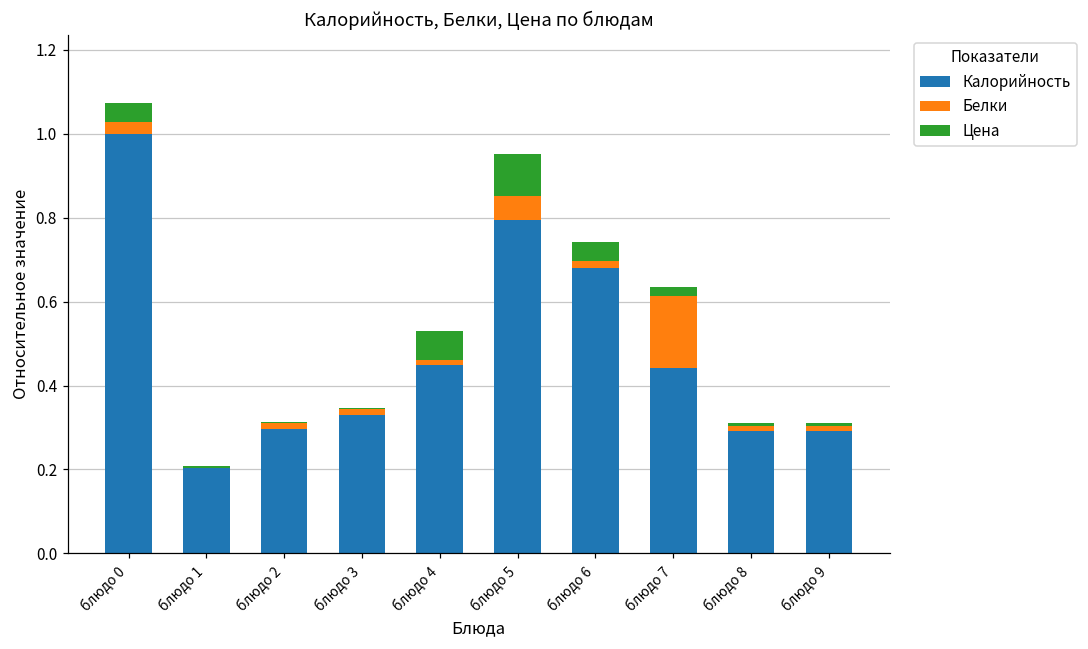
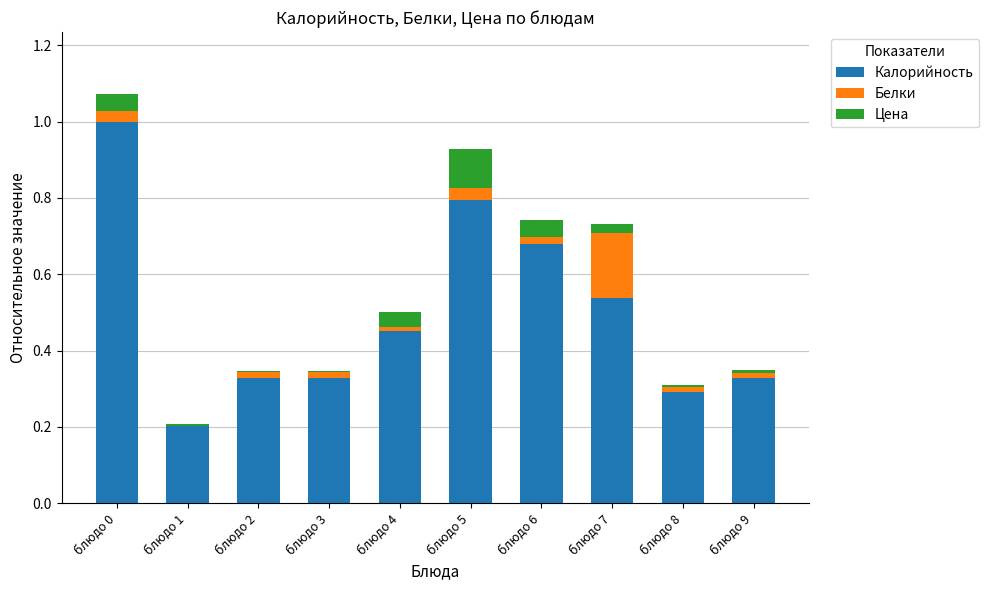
  {
    "Калорийность": {
      "блюдо 0": 1.00,
      "блюдо 1": 0.20,
-     "блюдо 2": 0.30,
+     "блюдо 2": 0.33,
      "блюдо 3": 0.33,
      "блюдо 4": 0.45,
      "блюдо 5": 0.79,
      "блюдо 6": 0.68,
-     "блюдо 7": 0.44,
+     "блюдо 7": 0.54,
      "блюдо 8": 0.29,
-     "блюдо 9": 0.29
+     "блюдо 9": 0.33
    },
    "Белки": {
      "блюдо 0": 0.03,
      "блюдо 2": 0.01,
      "блюдо 3": 0.01,
      "блюдо 4": 0.01,
-     "блюдо 5": 0.06,
+     "блюдо 5": 0.03,
      "блюдо 6": 0.02,
      "блюдо 7": 0.17,
      "блюдо 8": 0.01,
      "блюдо 9": 0.01
    },
    "Цена": {
      "блюдо 0": 0.04,
-     "блюдо 4": 0.07,
+     "блюдо 4": 0.04,
      "блюдо 5": 0.10,
      "блюдо 6": 0.05,
      "блюдо 7": 0.02
    }
  }
